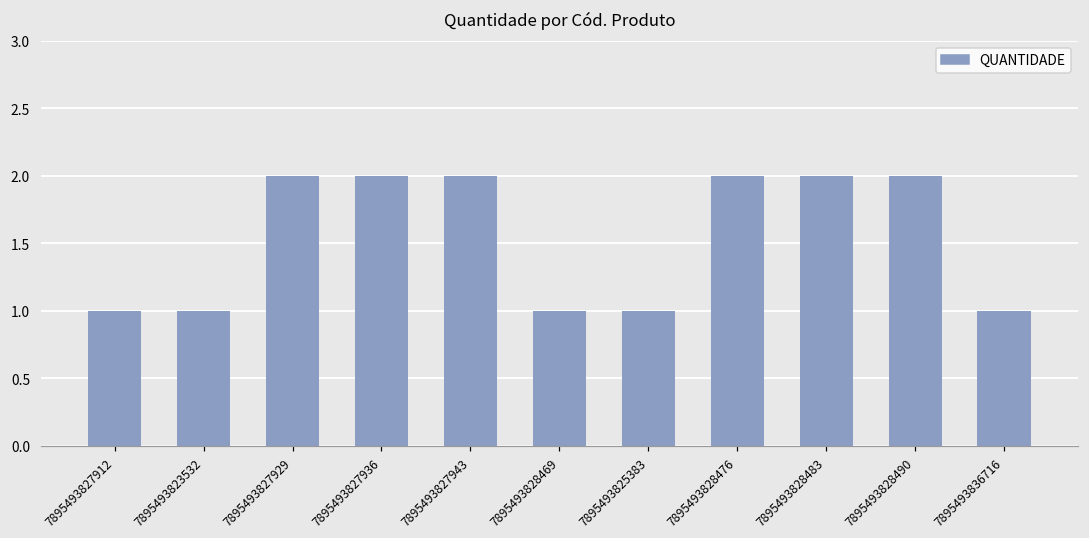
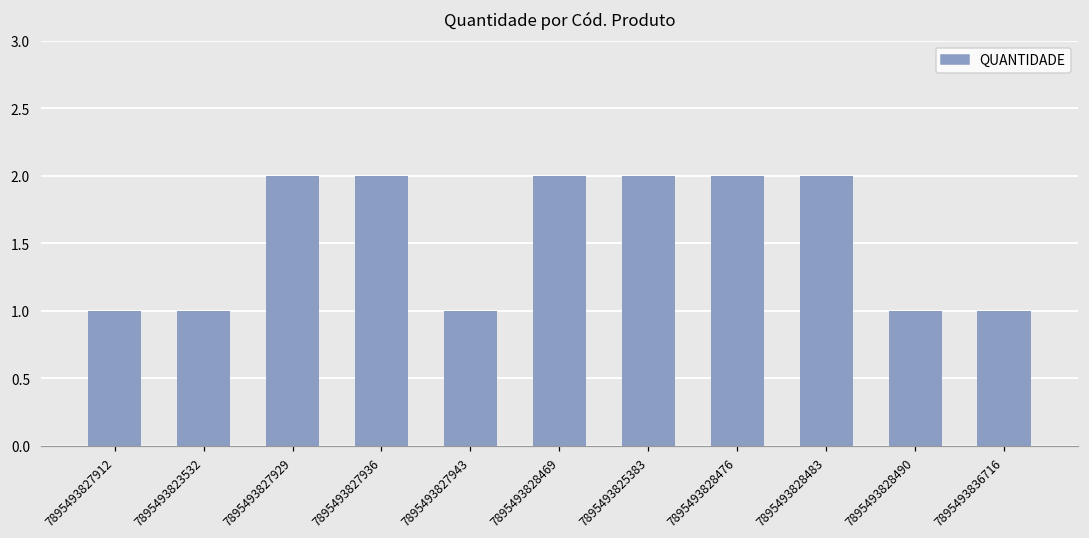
  {
    "7895493827912": 1,
    "7895493823532": 1,
    "7895493827929": 2,
    "7895493827936": 2,
-   "7895493827943": 2,
-   "7895493828469": 1,
-   "7895493825383": 1,
+   "7895493827943": 1,
+   "7895493828469": 2,
+   "7895493825383": 2,
    "7895493828476": 2,
    "7895493828483": 2,
-   "7895493828490": 2,
+   "7895493828490": 1,
    "7895493836716": 1
  }
